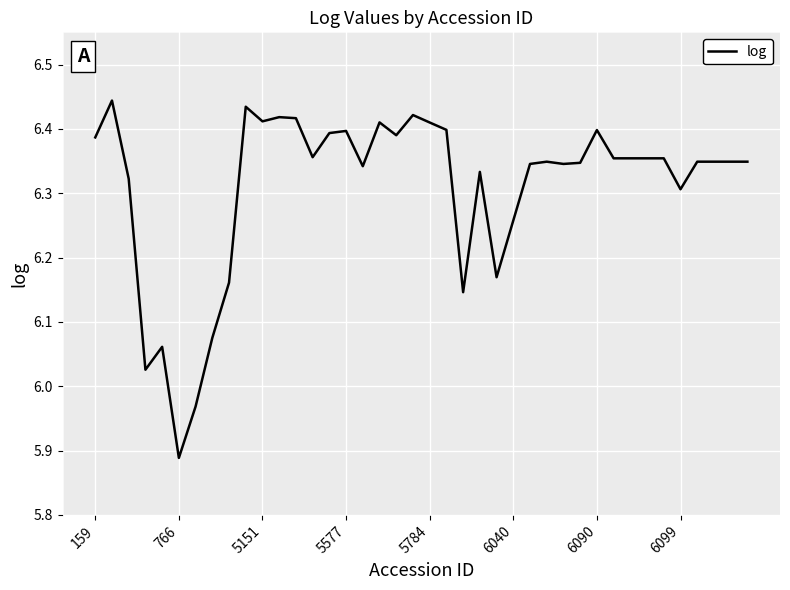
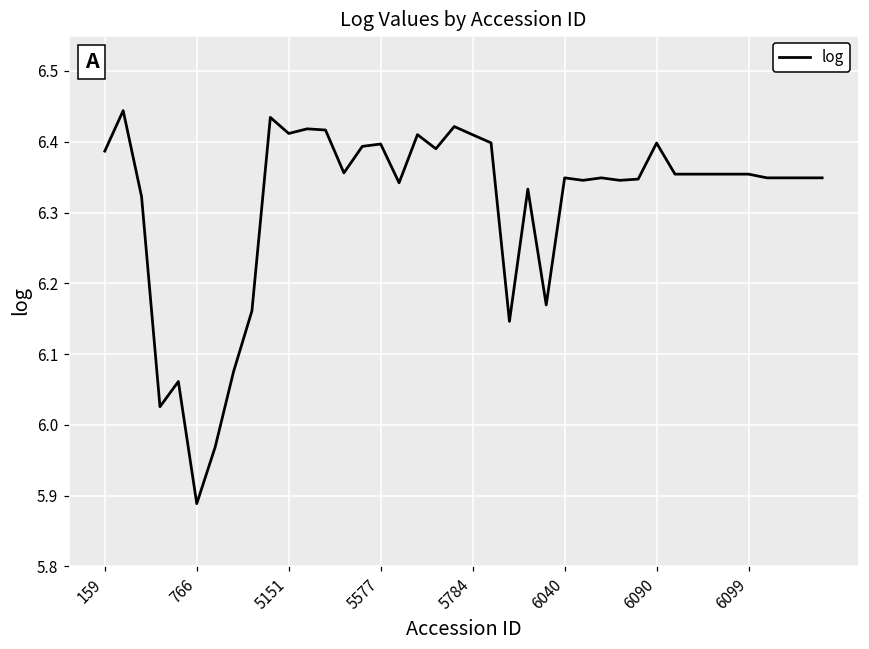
  {
    "159": 6.39,
    "766": 5.89,
    "5151": 6.41,
    "5577": 6.40,
    "5784": 6.41,
-   "6040": 6.26,
+   "6040": 6.35,
    "6090": 6.40,
-   "6099": 6.31
+   "6099": 6.35
  }
